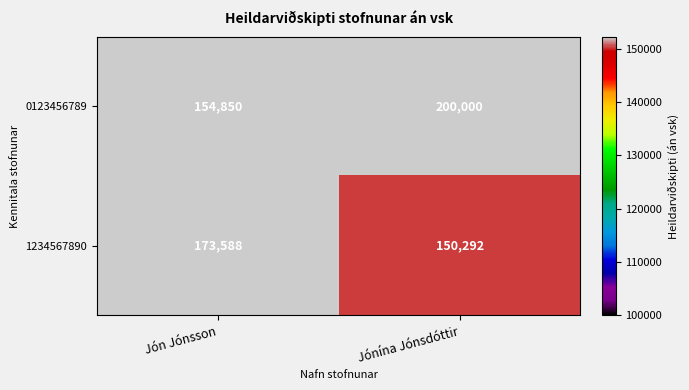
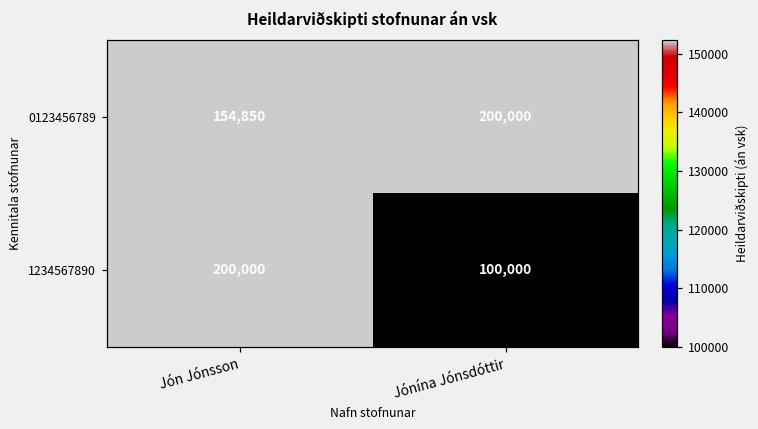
  {
    "0123456789": {
      "Jón Jónsson": "154,850",
      "Jónína Jónsdóttir": "200,000"
    },
    "1234567890": {
-     "Jón Jónsson": "173,588",
-     "Jónína Jónsdóttir": "150,292"
+     "Jón Jónsson": "200,000",
+     "Jónína Jónsdóttir": "100,000"
    }
  }
